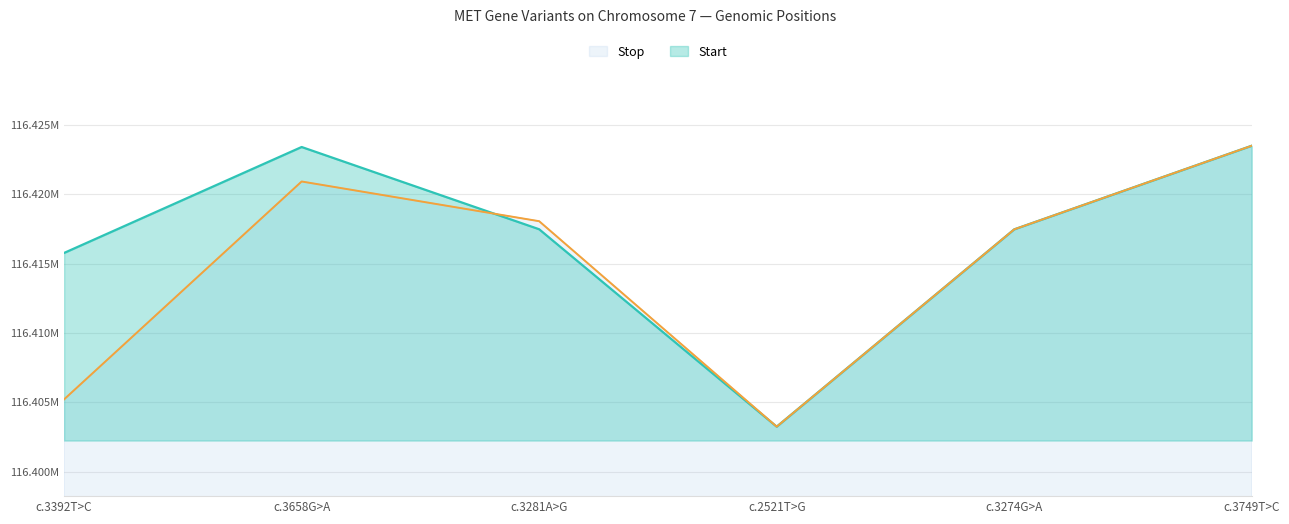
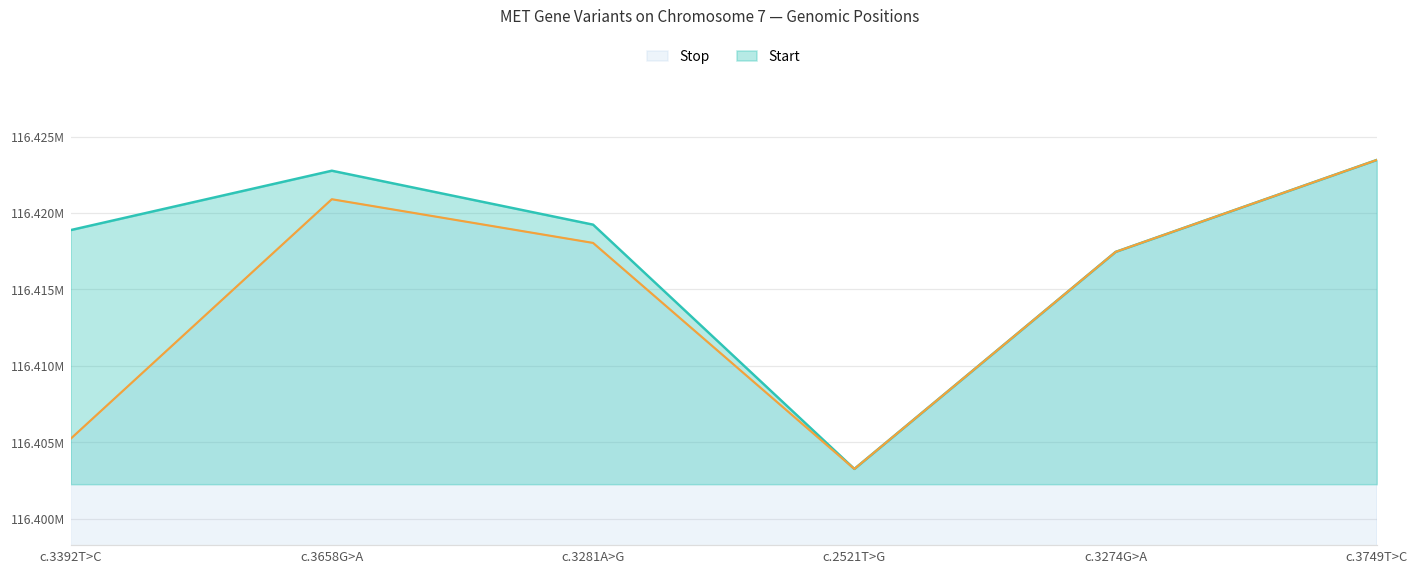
  {
    "Stop": {
      "c.3392T>C": 116405200,
      "c.3658G>A": 116420900,
      "c.3281A>G": 116418000
    },
    "Start": {
-     "c.3392T>C": 116415800,
-     "c.3658G>A": 116423400,
-     "c.3281A>G": 116417500
+     "c.3392T>C": 116418900,
+     "c.3658G>A": 116422800,
+     "c.3281A>G": 116419200
    }
  }
